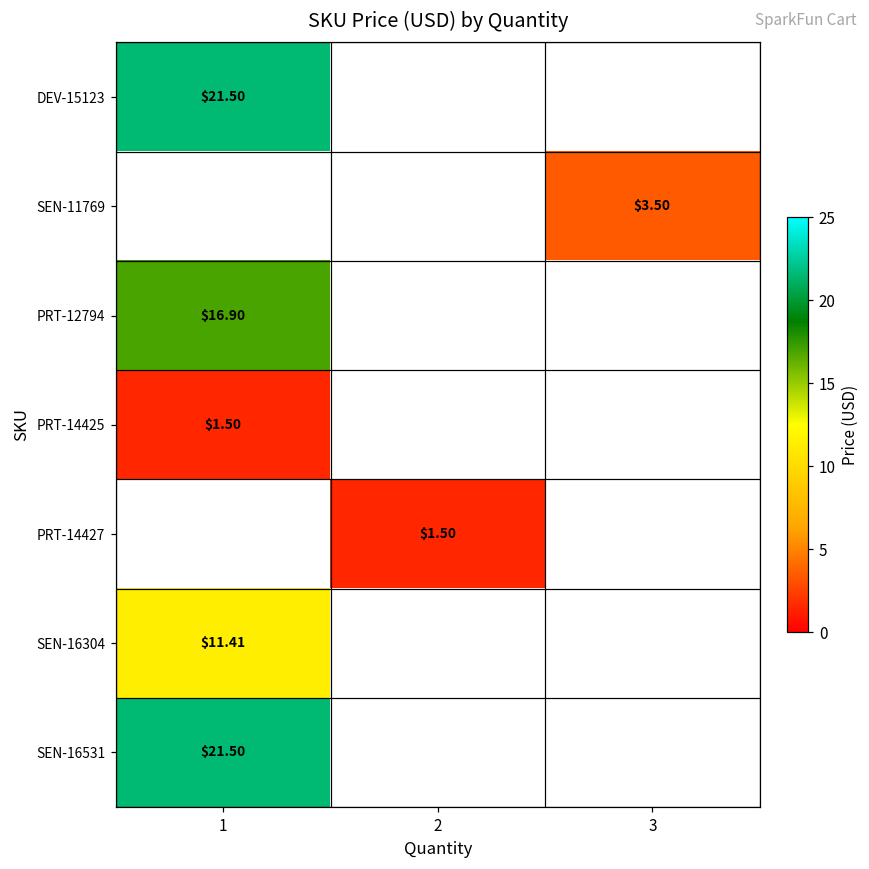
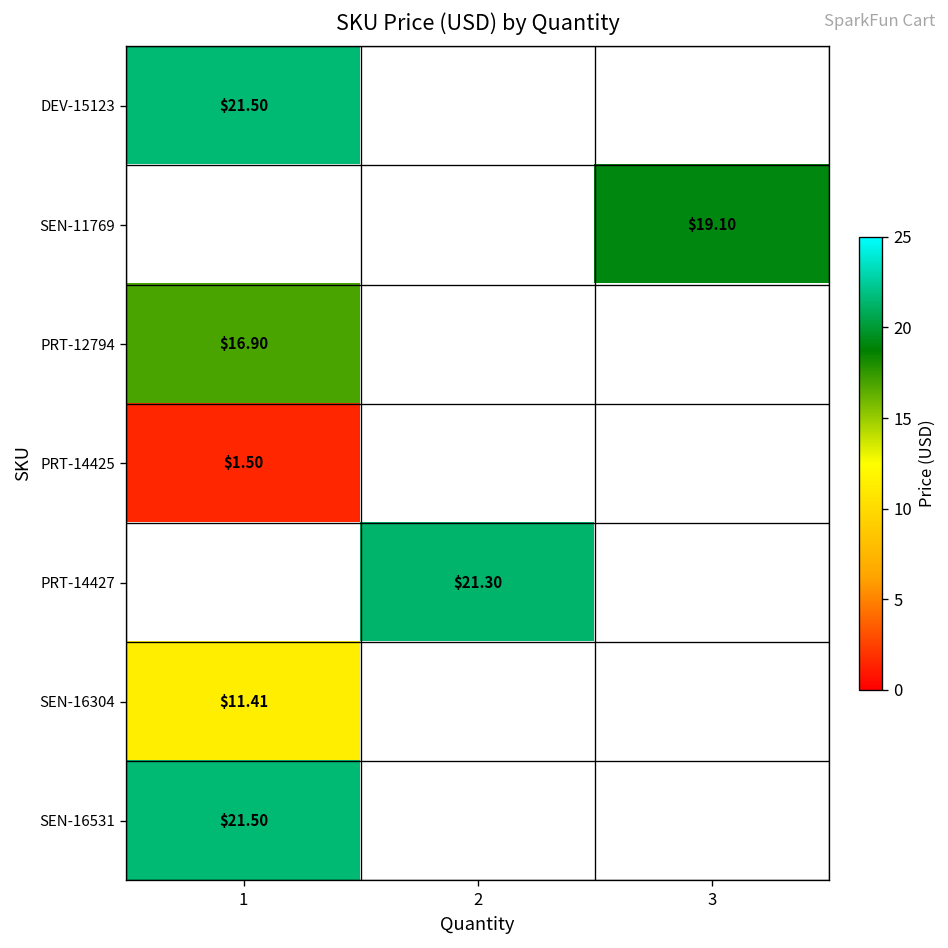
  {
    "DEV-15123": {
      "1": "$21.50"
    },
    "SEN-11769": {
-     "3": "$3.50"
+     "3": "$19.10"
    },
    "PRT-12794": {
      "1": "$16.90"
    },
    "PRT-14425": {
      "1": "$1.50"
    },
    "PRT-14427": {
-     "2": "$1.50"
+     "2": "$21.30"
    },
    "SEN-16304": {
      "1": "$11.41"
    },
    "SEN-16531": {
      "1": "$21.50"
    }
  }
